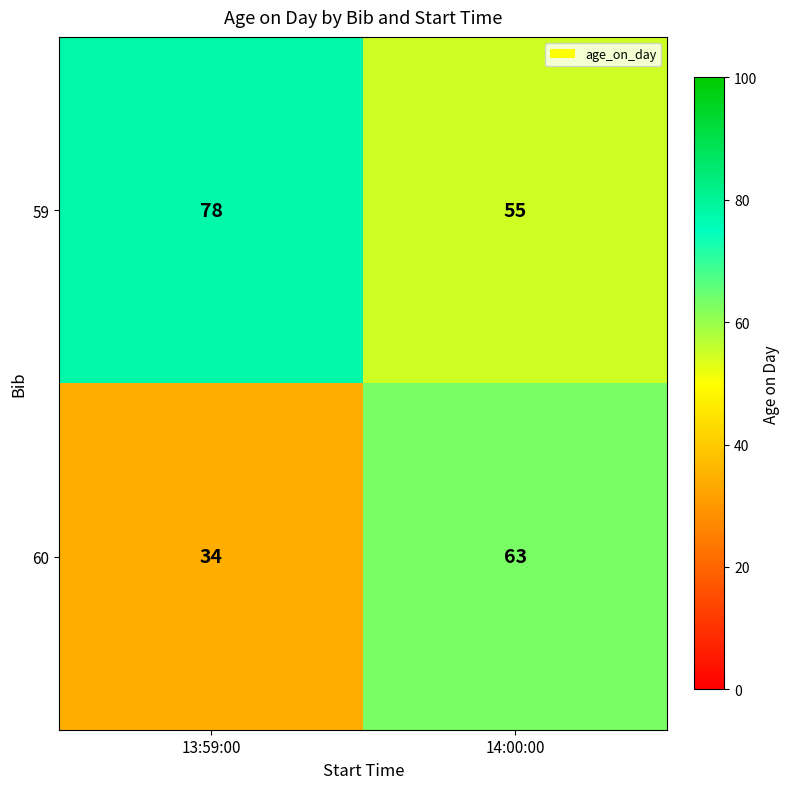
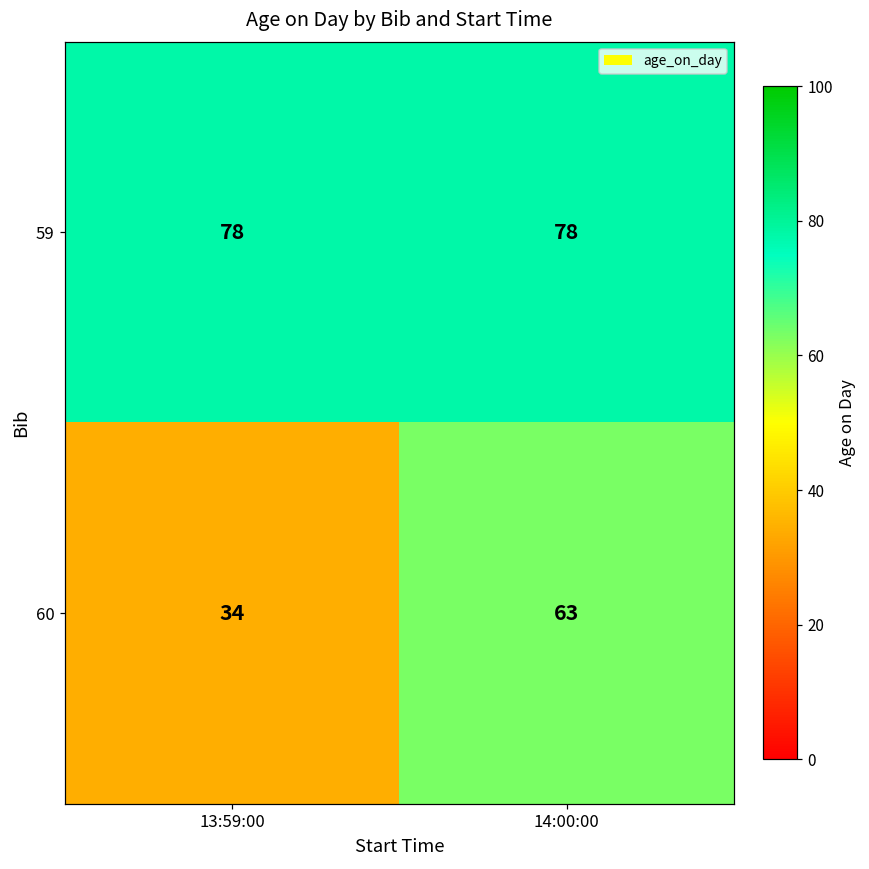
  {
    "59": {
      "13:59:00": 78,
-     "14:00:00": 55
+     "14:00:00": 78
    },
    "60": {
      "13:59:00": 34,
      "14:00:00": 63
    }
  }
